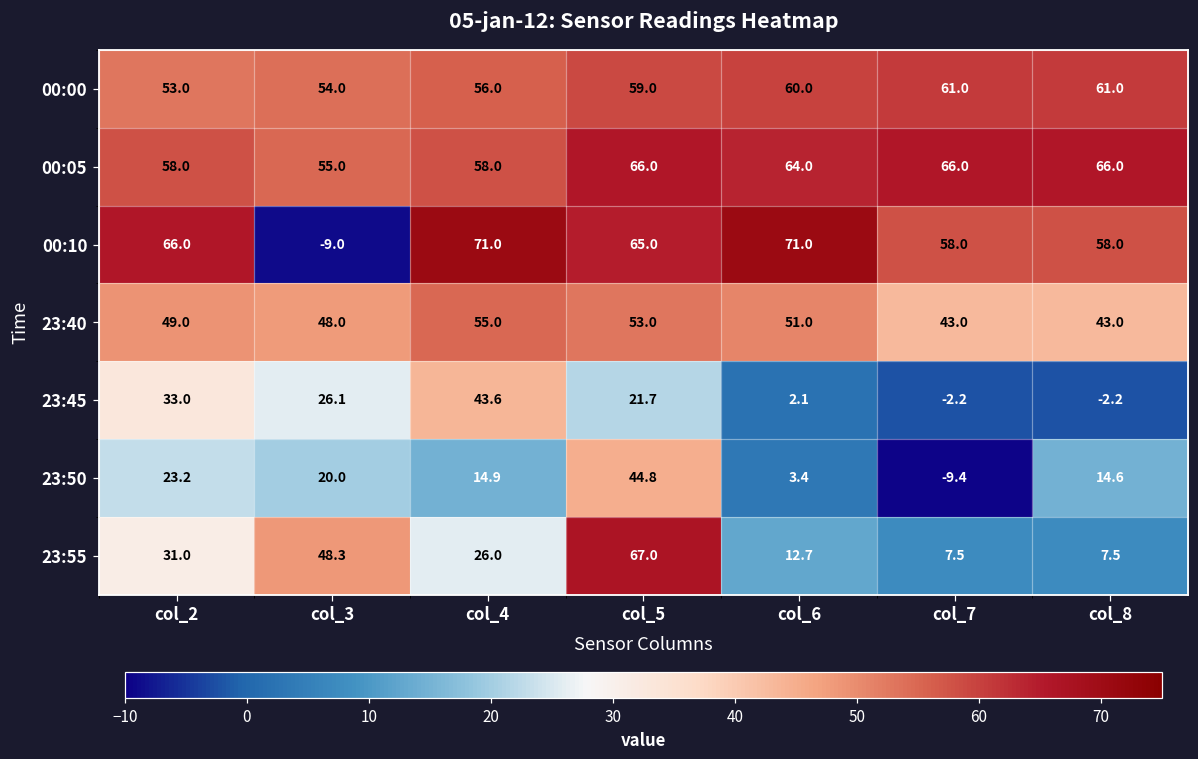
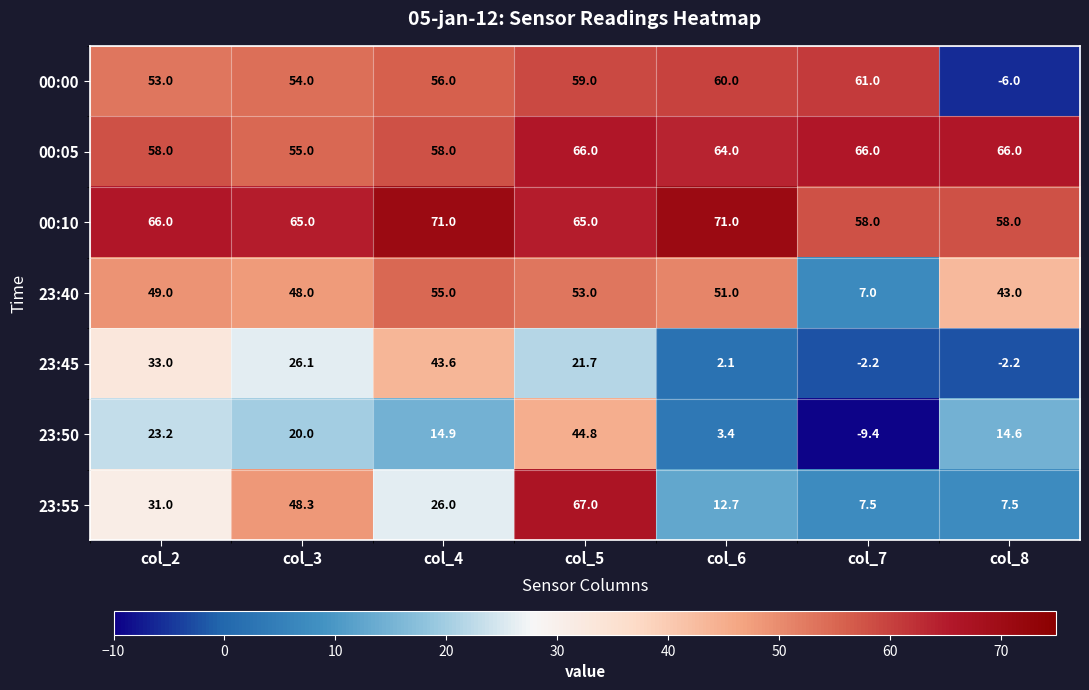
  {
    "00:00": {
      "col_2": 53.0,
      "col_3": 54.0,
      "col_4": 56.0,
      "col_5": 59.0,
      "col_6": 60.0,
      "col_7": 61.0,
-     "col_8": 61.0
+     "col_8": -6.0
    },
    "00:05": {
      "col_2": 58.0,
      "col_3": 55.0,
      "col_4": 58.0,
      "col_5": 66.0,
      "col_6": 64.0,
      "col_7": 66.0,
      "col_8": 66.0
    },
    "00:10": {
      "col_2": 66.0,
-     "col_3": -9.0,
+     "col_3": 65.0,
      "col_4": 71.0,
      "col_5": 65.0,
      "col_6": 71.0,
      "col_7": 58.0,
      "col_8": 58.0
    },
    "23:40": {
      "col_2": 49.0,
      "col_3": 48.0,
      "col_4": 55.0,
      "col_5": 53.0,
      "col_6": 51.0,
-     "col_7": 43.0,
+     "col_7": 7.0,
      "col_8": 43.0
    },
    "23:45": {
      "col_2": 33.0,
      "col_3": 26.1,
      "col_4": 43.6,
      "col_5": 21.7,
      "col_6": 2.1,
      "col_7": -2.2,
      "col_8": -2.2
    },
    "23:50": {
      "col_2": 23.2,
      "col_3": 20.0,
      "col_4": 14.9,
      "col_5": 44.8,
      "col_6": 3.4,
      "col_7": -9.4,
      "col_8": 14.6
    },
    "23:55": {
      "col_2": 31.0,
      "col_3": 48.3,
      "col_4": 26.0,
      "col_5": 67.0,
      "col_6": 12.7,
      "col_7": 7.5,
      "col_8": 7.5
    }
  }
